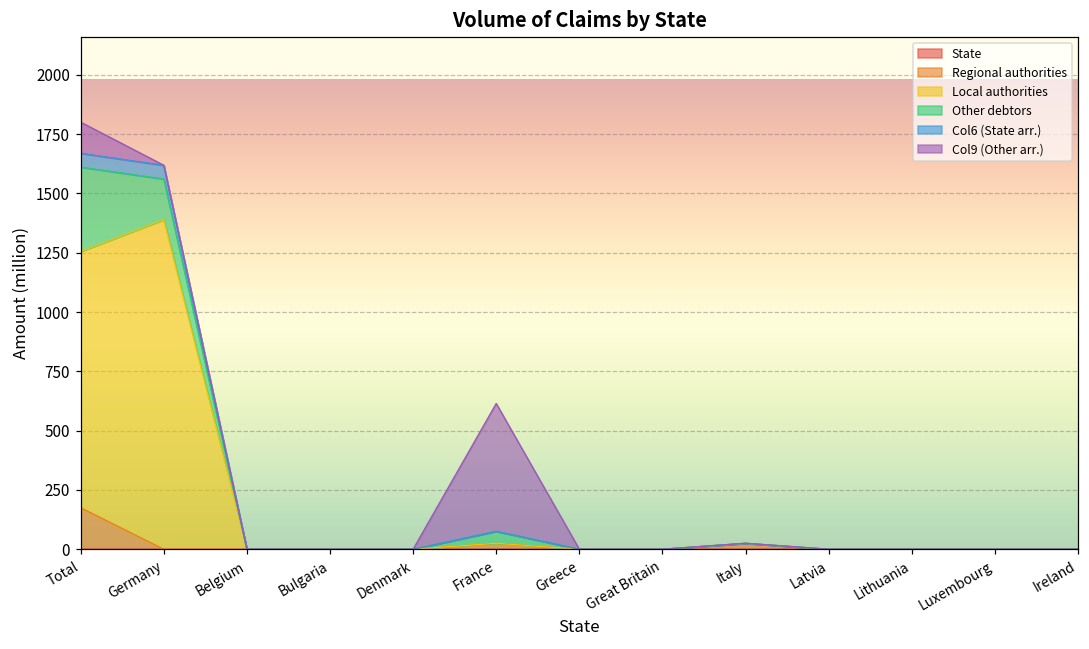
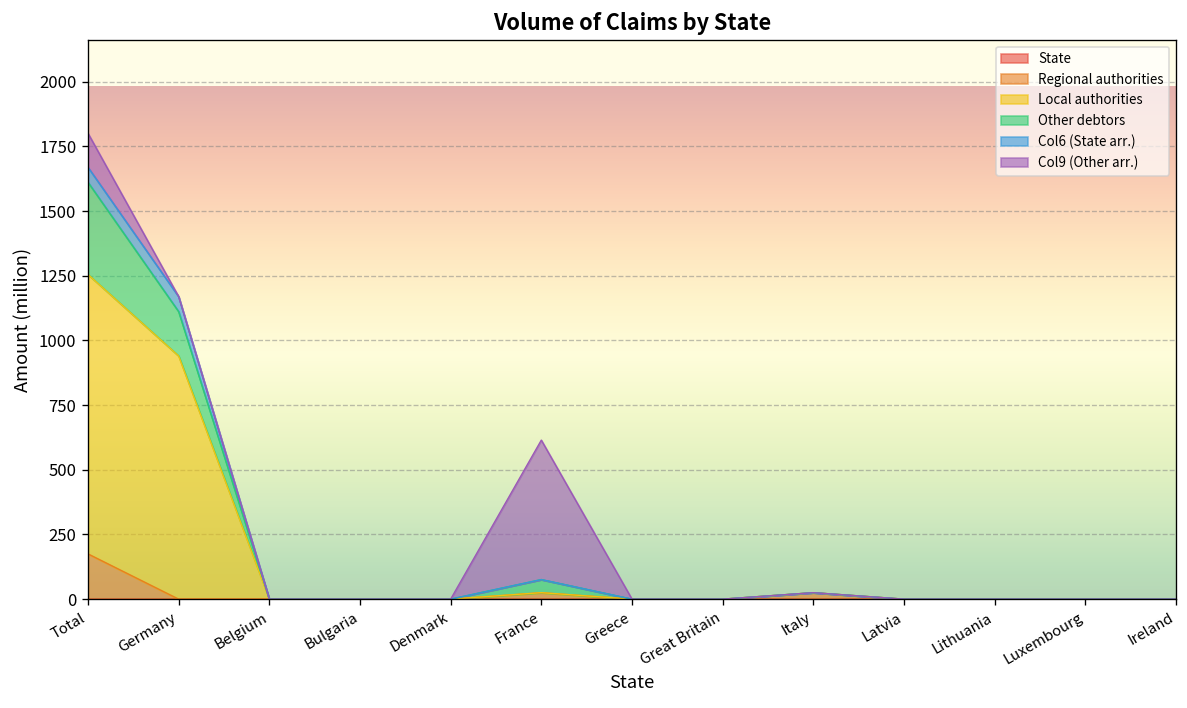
  {
    "Local authorities": {
      "Total": 1080,
-     "Germany": 1390
+     "Germany": 940
    },
    "Other debtors": {
      "Total": 360,
      "Germany": 170
    },
    "Col6 (State arr.)": {
      "Total": 60
    },
    "Col9 (Other arr.)": {
      "Total": 130,
      "France": 540
    }
  }
